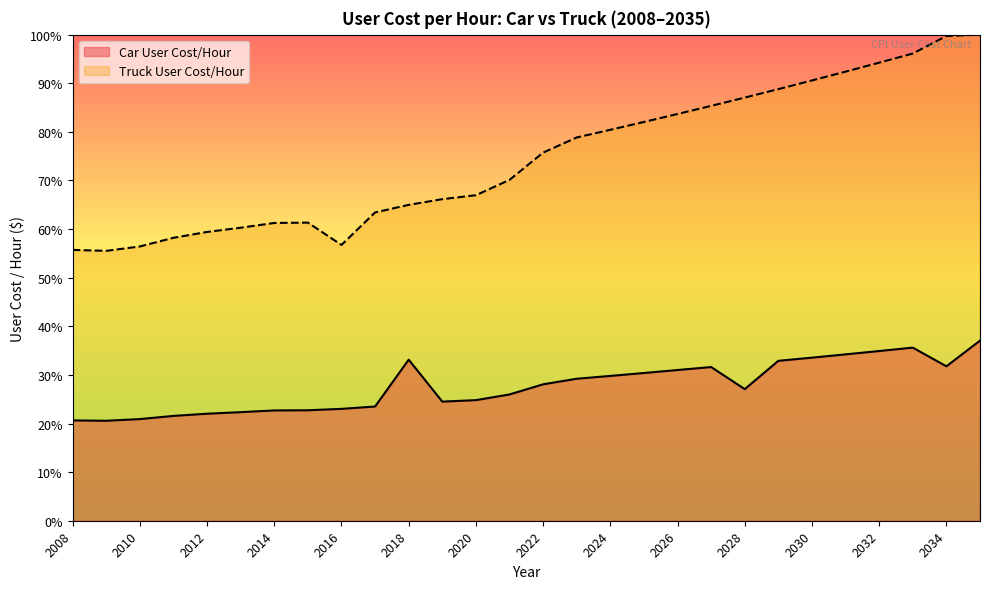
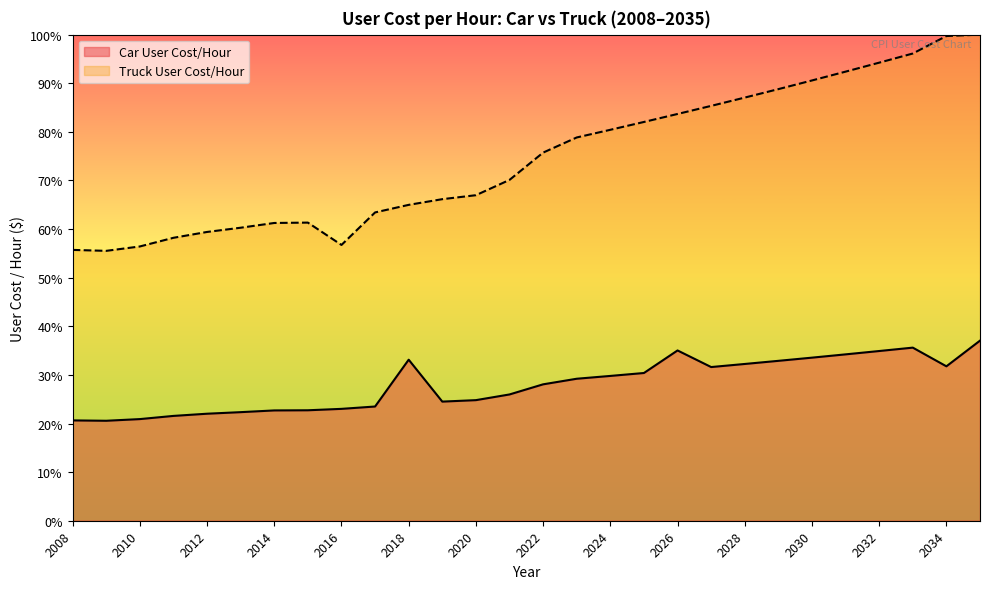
  {
    "Car User Cost/Hour": {
      "2008": "21%",
      "2010": "21%",
      "2012": "22%",
      "2014": "23%",
      "2016": "23%",
      "2018": "33%",
      "2020": "25%",
      "2022": "28%",
      "2024": "30%",
-     "2026": "31%",
-     "2028": "27%",
+     "2026": "35%",
+     "2028": "32%",
      "2030": "34%",
      "2032": "35%",
      "2034": "32%"
    },
    "Truck User Cost/Hour": {
      "2008": "56%",
      "2010": "56%",
      "2012": "59%",
      "2014": "61%",
      "2016": "57%",
      "2018": "65%",
      "2020": "67%",
      "2022": "76%",
      "2024": "80%",
      "2026": "84%",
      "2028": "87%",
      "2030": "91%",
      "2032": "94%",
      "2034": "100%"
    }
  }
